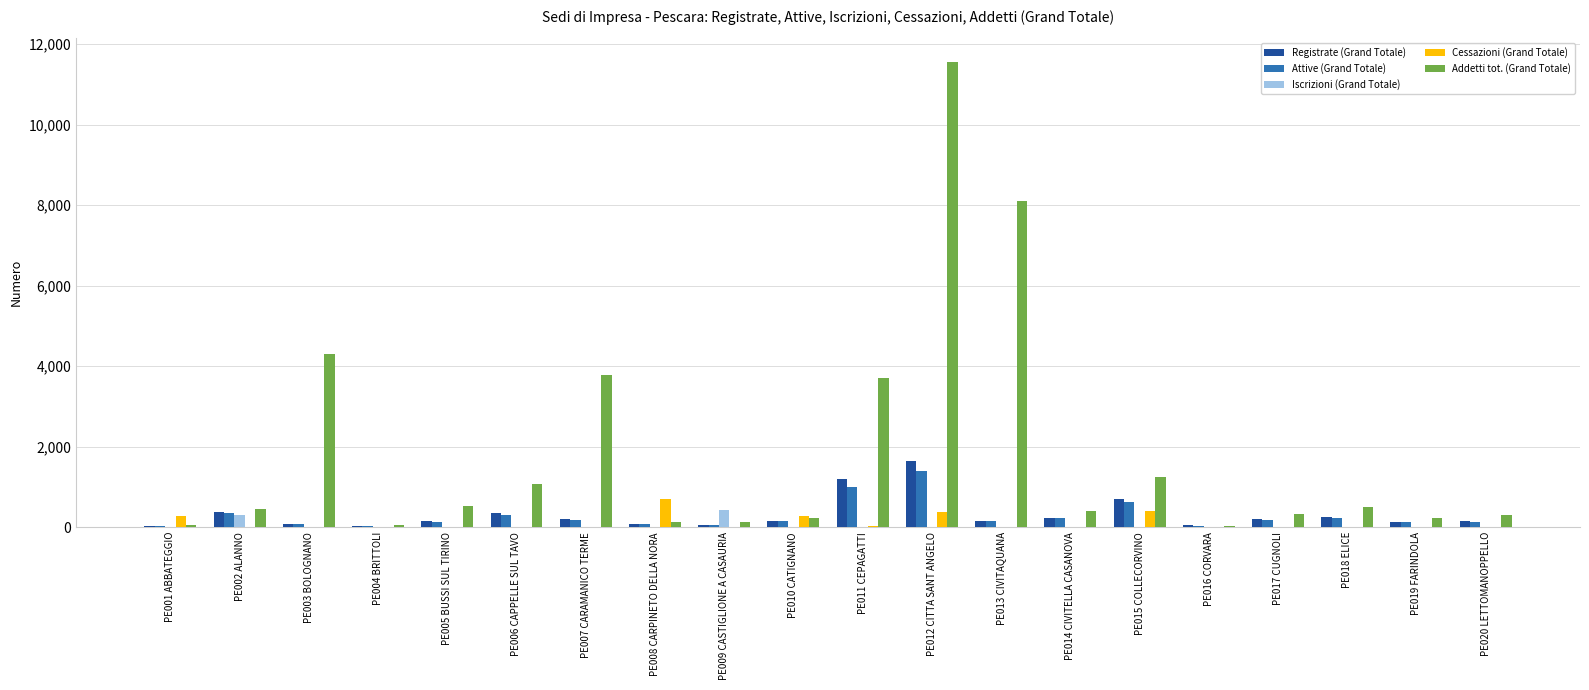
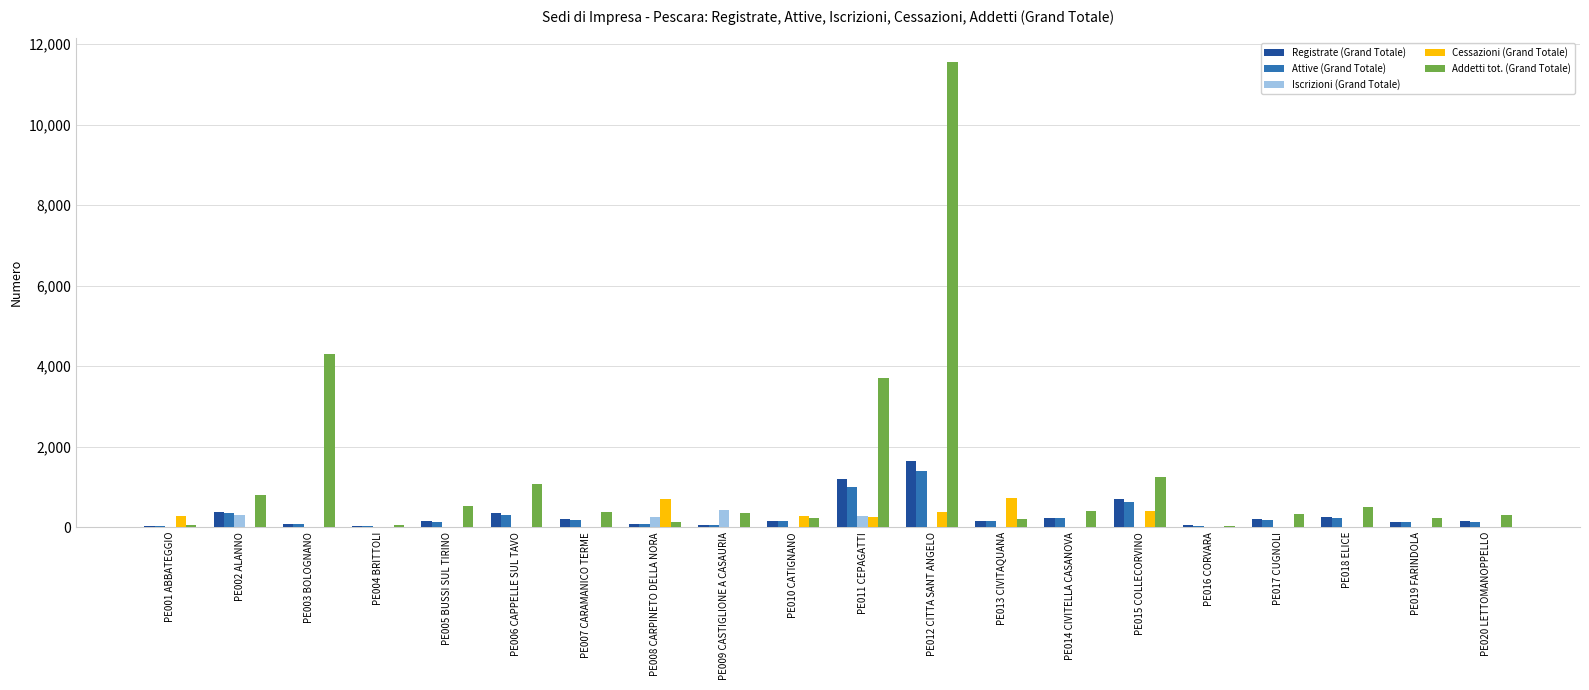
  {
    "Iscrizioni (Grand Totale)": {
      "PE001 ABBATEGGIO": "0",
      "PE002 ALANNO": "300",
      "PE004 BRITTOLI": "0",
-     "PE008 CARPINETO DELLA NORA": "0",
+     "PE008 CARPINETO DELLA NORA": "200",
      "PE009 CASTIGLIONE A CASAURIA": "400",
-     "PE011 CEPAGATTI": "0",
+     "PE011 CEPAGATTI": "300",
      "PE016 CORVARA": "0",
      "PE017 CUGNOLI": "0",
      "PE020 LETTOMANOPPELLO": "0"
    },
    "Cessazioni (Grand Totale)": {
      "PE001 ABBATEGGIO": "300",
      "PE003 BOLOGNANO": "0",
      "PE004 BRITTOLI": "0",
      "PE007 CARAMANICO TERME": "0",
      "PE008 CARPINETO DELLA NORA": "700",
      "PE009 CASTIGLIONE A CASAURIA": "0",
      "PE010 CATIGNANO": "300",
-     "PE011 CEPAGATTI": "0",
+     "PE011 CEPAGATTI": "200",
      "PE012 CITTA SANT ANGELO": "400",
-     "PE013 CIVITAQUANA": "0",
+     "PE013 CIVITAQUANA": "700",
      "PE015 COLLECORVINO": "400",
      "PE016 CORVARA": "0"
    },
    "Addetti tot. (Grand Totale)": {
-     "PE002 ALANNO": "400",
+     "PE002 ALANNO": "800",
      "PE003 BOLOGNANO": "4,300",
      "PE005 BUSSI SUL TIRINO": "500",
      "PE006 CAPPELLE SUL TAVO": "1,100",
-     "PE007 CARAMANICO TERME": "3,800",
+     "PE007 CARAMANICO TERME": "400",
      "PE008 CARPINETO DELLA NORA": "100",
-     "PE009 CASTIGLIONE A CASAURIA": "100",
+     "PE009 CASTIGLIONE A CASAURIA": "400",
      "PE010 CATIGNANO": "200",
      "PE011 CEPAGATTI": "3,700",
      "PE012 CITTA SANT ANGELO": "11,600",
-     "PE013 CIVITAQUANA": "8,100",
+     "PE013 CIVITAQUANA": "200",
      "PE014 CIVITELLA CASANOVA": "400",
      "PE015 COLLECORVINO": "1,200",
      "PE017 CUGNOLI": "300",
      "PE018 ELICE": "500",
      "PE019 FARINDOLA": "200",
      "PE020 LETTOMANOPPELLO": "300"
    }
  }
